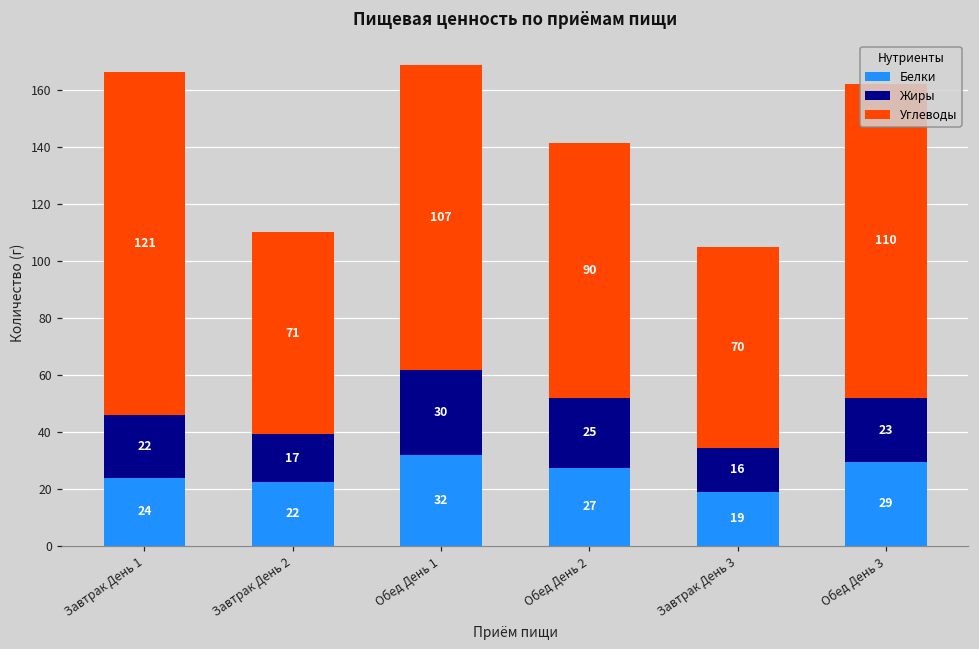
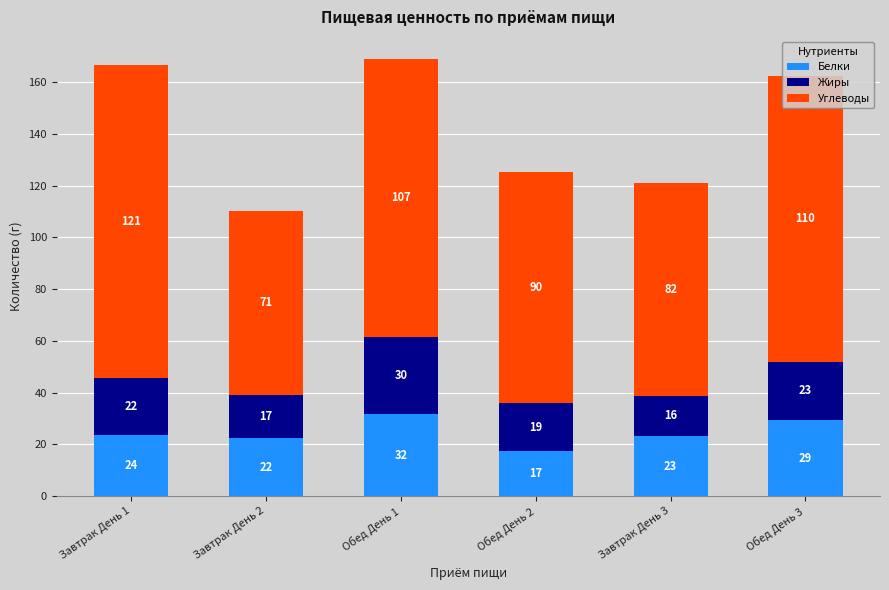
  {
    "Белки": {
      "Завтрак День 1": 24,
      "Завтрак День 2": 22,
      "Обед День 1": 32,
-     "Обед День 2": 27,
-     "Завтрак День 3": 19,
+     "Обед День 2": 17,
+     "Завтрак День 3": 23,
      "Обед День 3": 29
    },
    "Жиры": {
      "Завтрак День 1": 22,
      "Завтрак День 2": 17,
      "Обед День 1": 30,
-     "Обед День 2": 25,
+     "Обед День 2": 19,
      "Завтрак День 3": 16,
      "Обед День 3": 23
    },
    "Углеводы": {
      "Завтрак День 1": 121,
      "Завтрак День 2": 71,
      "Обед День 1": 107,
      "Обед День 2": 90,
-     "Завтрак День 3": 70
+     "Завтрак День 3": 82
    }
  }
